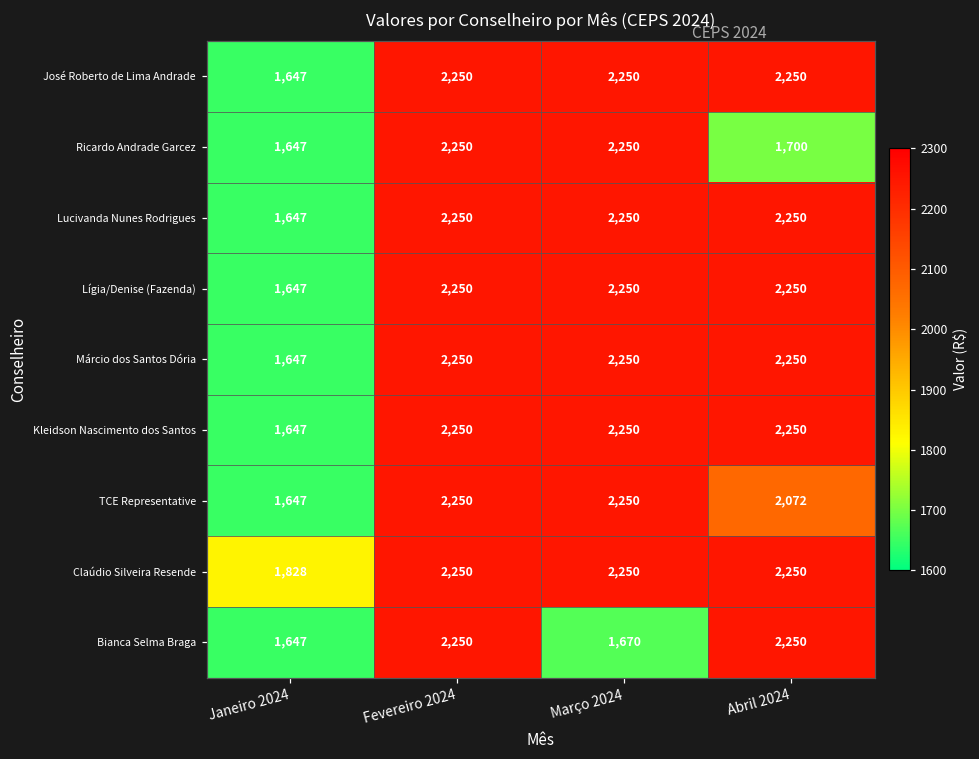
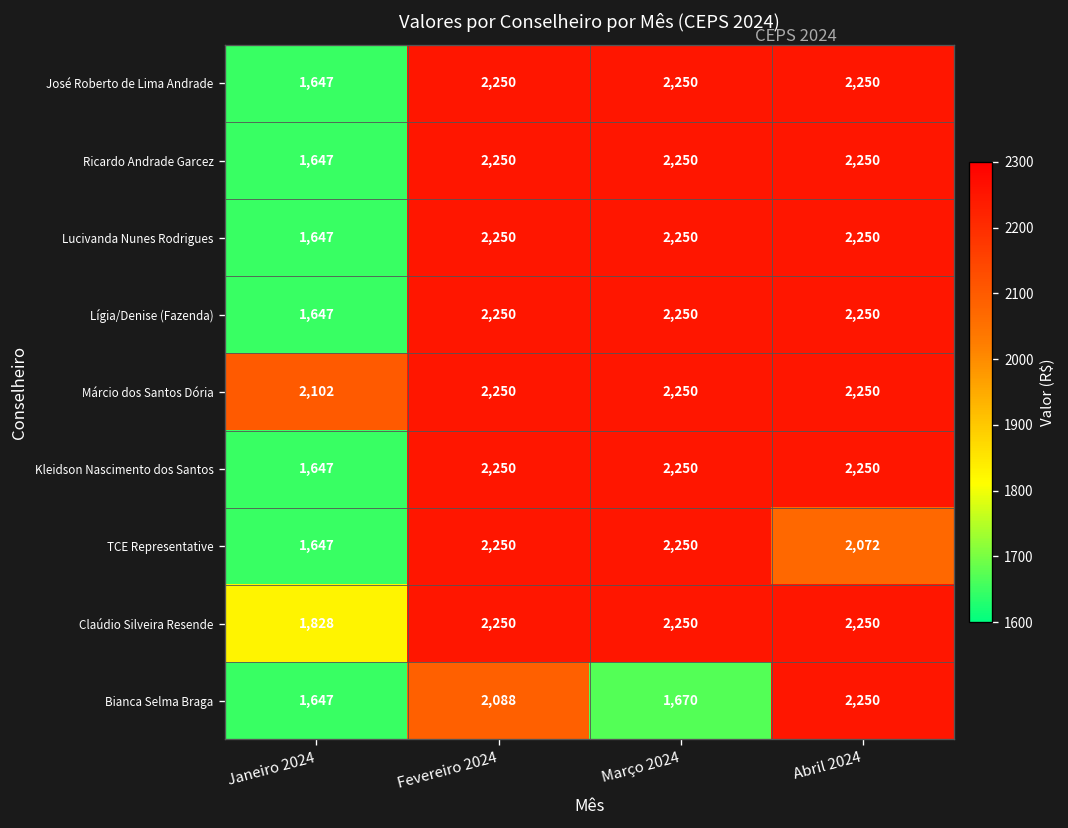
  {
    "José Roberto de Lima Andrade": {
      "Janeiro 2024": "1,647",
      "Fevereiro 2024": "2,250",
      "Março 2024": "2,250",
      "Abril 2024": "2,250"
    },
    "Ricardo Andrade Garcez": {
      "Janeiro 2024": "1,647",
      "Fevereiro 2024": "2,250",
      "Março 2024": "2,250",
-     "Abril 2024": "1,700"
+     "Abril 2024": "2,250"
    },
    "Lucivanda Nunes Rodrigues": {
      "Janeiro 2024": "1,647",
      "Fevereiro 2024": "2,250",
      "Março 2024": "2,250",
      "Abril 2024": "2,250"
    },
    "Lígia/Denise (Fazenda)": {
      "Janeiro 2024": "1,647",
      "Fevereiro 2024": "2,250",
      "Março 2024": "2,250",
      "Abril 2024": "2,250"
    },
    "Márcio dos Santos Dória": {
-     "Janeiro 2024": "1,647",
+     "Janeiro 2024": "2,102",
      "Fevereiro 2024": "2,250",
      "Março 2024": "2,250",
      "Abril 2024": "2,250"
    },
    "Kleidson Nascimento dos Santos": {
      "Janeiro 2024": "1,647",
      "Fevereiro 2024": "2,250",
      "Março 2024": "2,250",
      "Abril 2024": "2,250"
    },
    "TCE Representative": {
      "Janeiro 2024": "1,647",
      "Fevereiro 2024": "2,250",
      "Março 2024": "2,250",
      "Abril 2024": "2,072"
    },
    "Claúdio Silveira Resende": {
      "Janeiro 2024": "1,828",
      "Fevereiro 2024": "2,250",
      "Março 2024": "2,250",
      "Abril 2024": "2,250"
    },
    "Bianca Selma Braga": {
      "Janeiro 2024": "1,647",
-     "Fevereiro 2024": "2,250",
+     "Fevereiro 2024": "2,088",
      "Março 2024": "1,670",
      "Abril 2024": "2,250"
    }
  }
